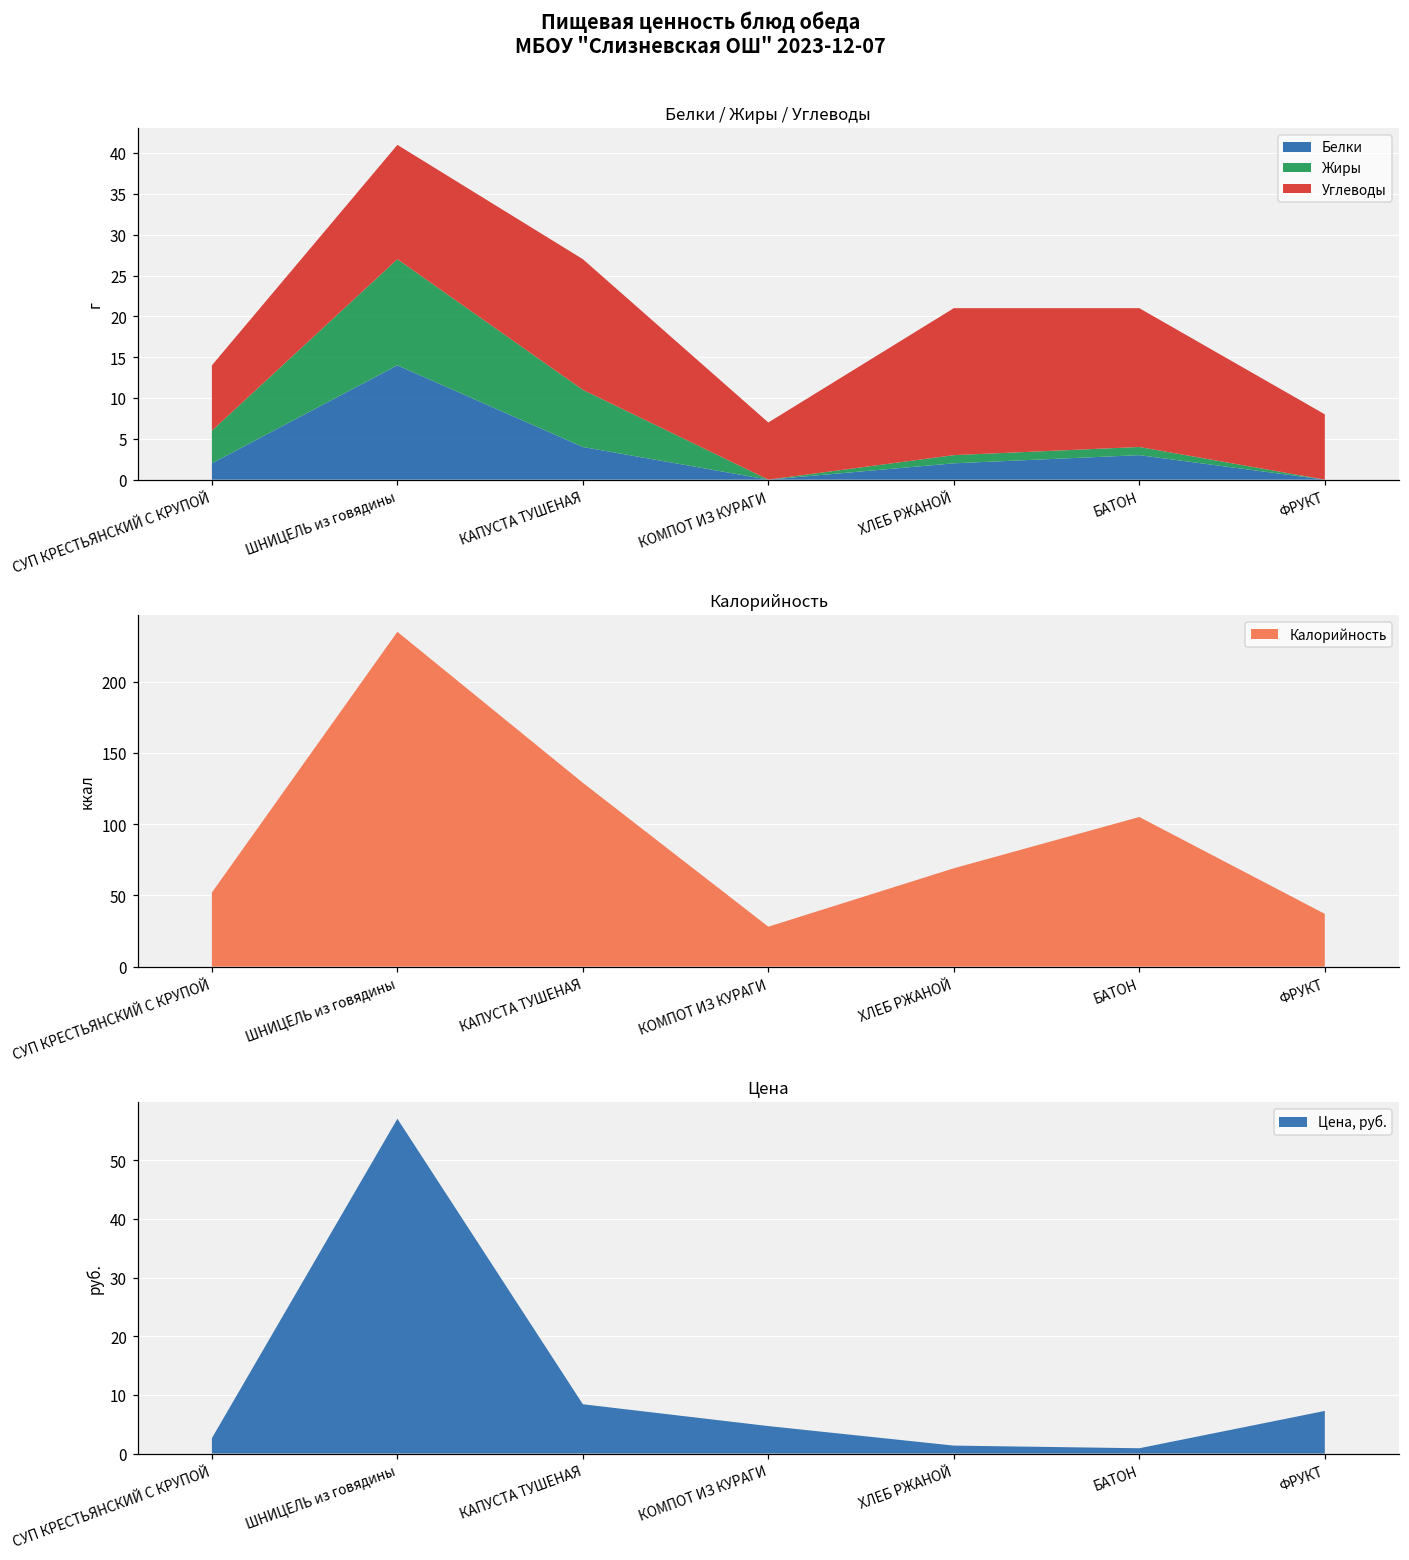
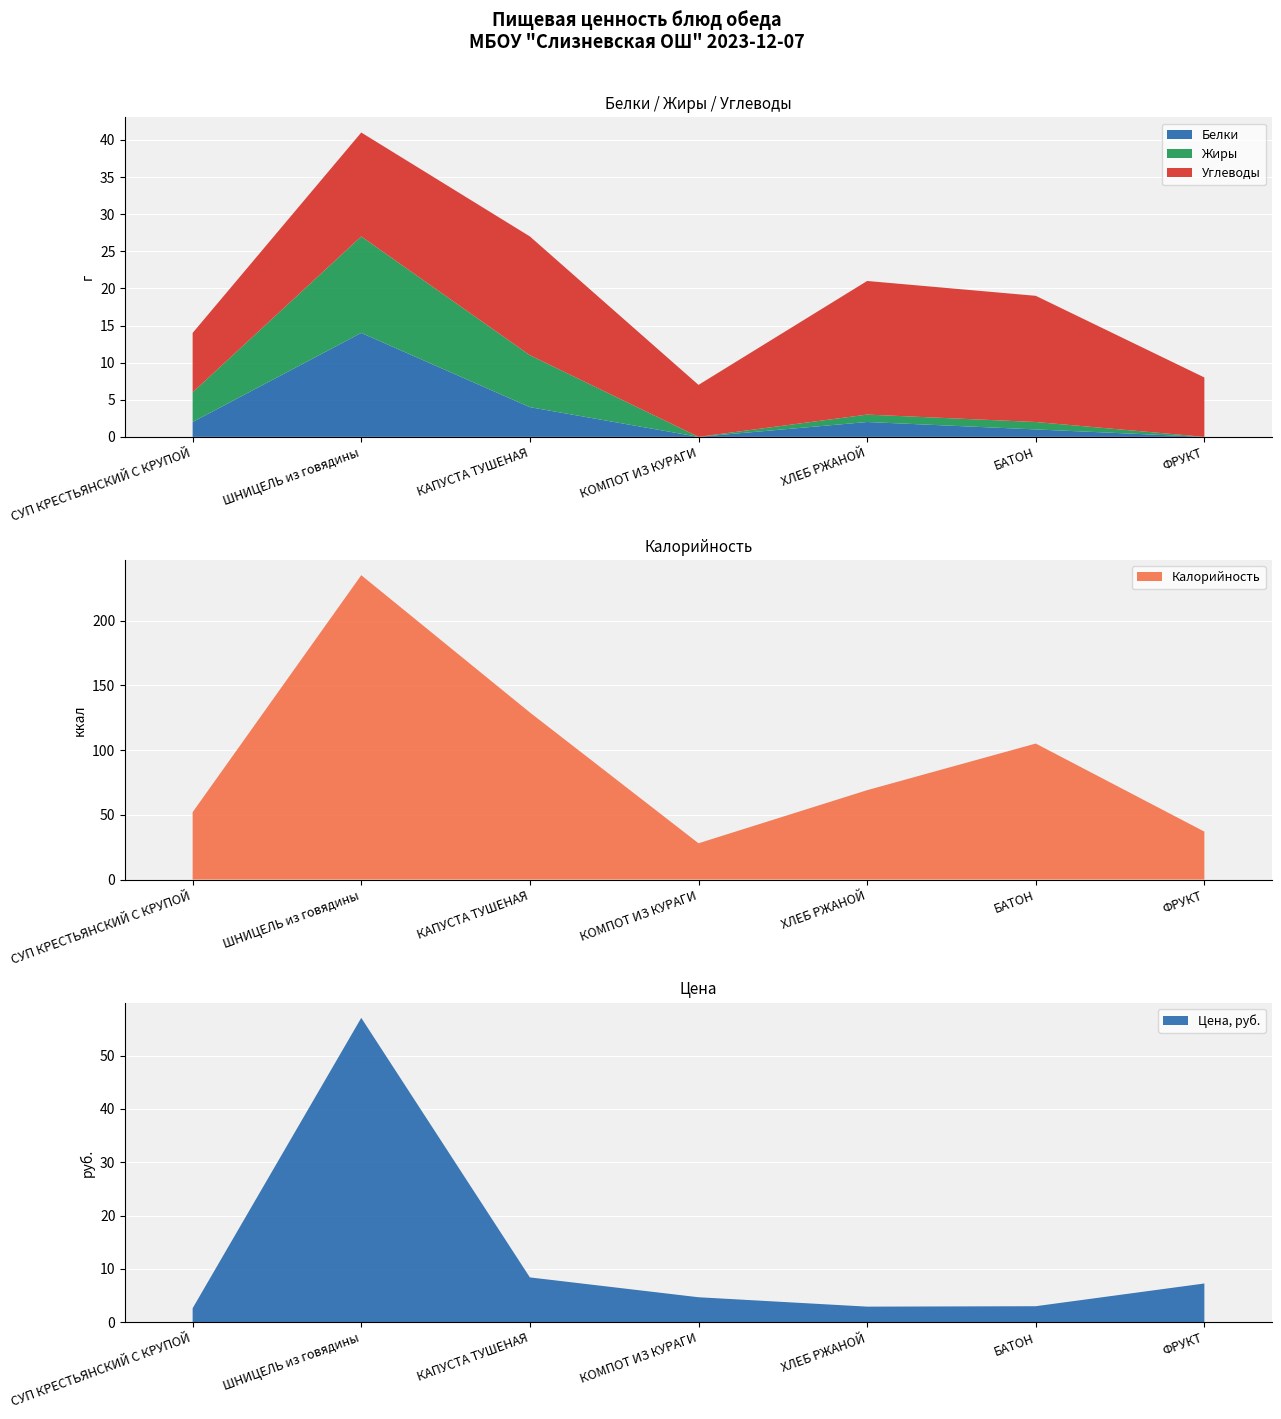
  {
    "Белки / Жиры / Углеводы": {
      "Белки": {
        "СУП КРЕСТЬЯНСКИЙ С КРУПОЙ": 2,
        "ШНИЦЕЛЬ из говядины": 14,
        "КАПУСТА ТУШЕНАЯ": 4,
        "ХЛЕБ РЖАНОЙ": 2,
-       "БАТОН": 3
+       "БАТОН": 1
      },
      "Жиры": {
        "СУП КРЕСТЬЯНСКИЙ С КРУПОЙ": 4,
        "ШНИЦЕЛЬ из говядины": 13,
        "КАПУСТА ТУШЕНАЯ": 7,
        "ХЛЕБ РЖАНОЙ": 1,
        "БАТОН": 1
      },
      "Углеводы": {
        "СУП КРЕСТЬЯНСКИЙ С КРУПОЙ": 8,
        "ШНИЦЕЛЬ из говядины": 14,
        "КАПУСТА ТУШЕНАЯ": 16,
        "КОМПОТ ИЗ КУРАГИ": 7,
        "ХЛЕБ РЖАНОЙ": 18,
        "БАТОН": 17,
        "ФРУКТ": 8
      }
    },
    "Калорийность": {
      "СУП КРЕСТЬЯНСКИЙ С КРУПОЙ": 52,
      "ШНИЦЕЛЬ из говядины": 235,
      "КАПУСТА ТУШЕНАЯ": 129,
      "КОМПОТ ИЗ КУРАГИ": 28,
      "ХЛЕБ РЖАНОЙ": 69,
      "БАТОН": 105,
      "ФРУКТ": 37
    },
    "Цена": {
      "СУП КРЕСТЬЯНСКИЙ С КРУПОЙ": 3,
      "ШНИЦЕЛЬ из говядины": 57,
      "КАПУСТА ТУШЕНАЯ": 8,
      "КОМПОТ ИЗ КУРАГИ": 5,
-     "ХЛЕБ РЖАНОЙ": 1,
-     "БАТОН": 1,
+     "ХЛЕБ РЖАНОЙ": 3,
+     "БАТОН": 3,
      "ФРУКТ": 7
    }
  }
